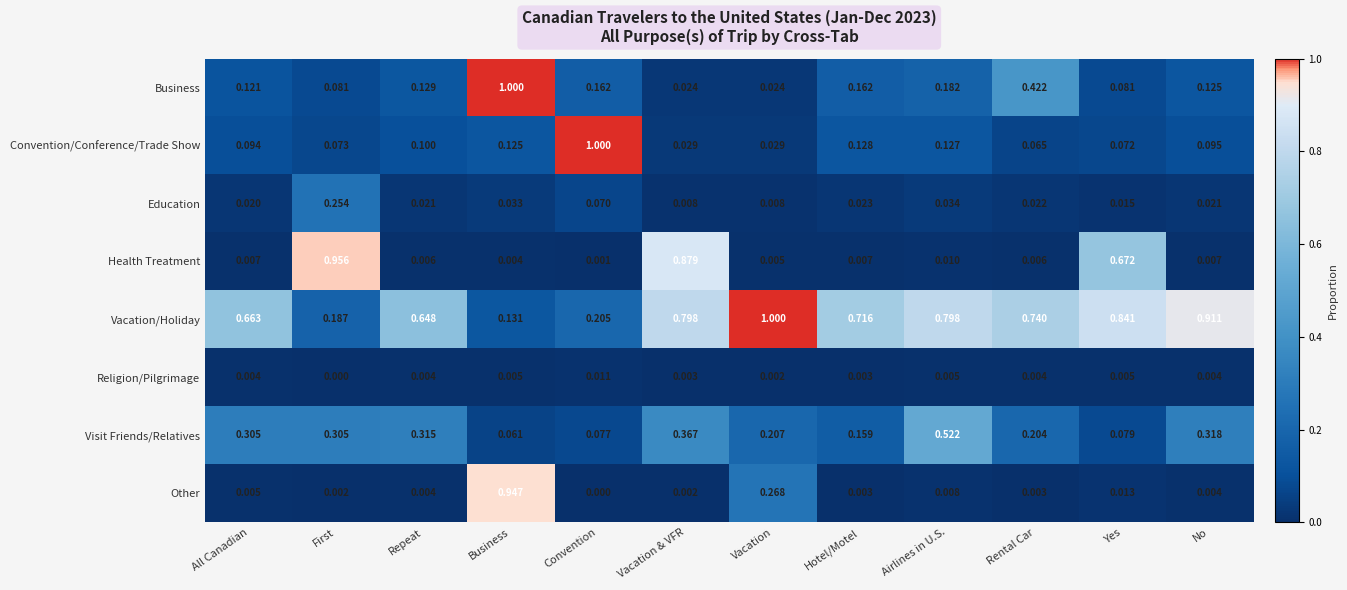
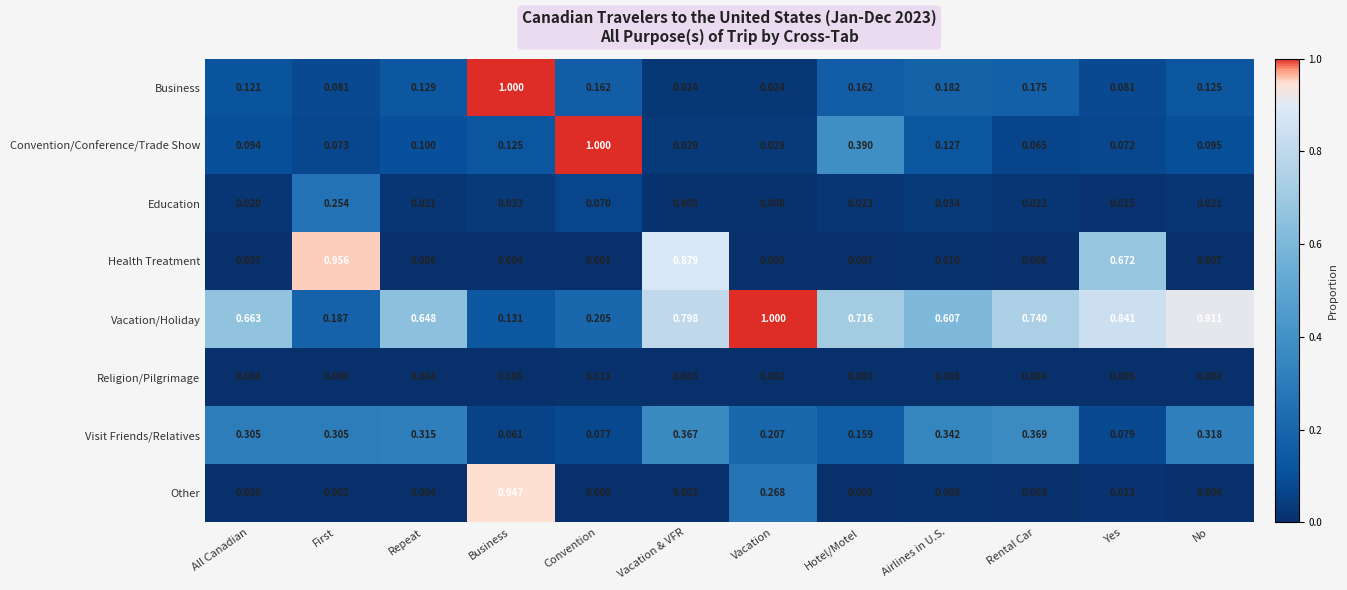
  {
    "Business": {
      "All Canadian": 0.121,
      "First": 0.081,
      "Repeat": 0.129,
      "Business": 1.000,
      "Convention": 0.162,
      "Vacation & VFR": 0.024,
      "Vacation": 0.024,
      "Hotel/Motel": 0.162,
      "Airlines in U.S.": 0.182,
-     "Rental Car": 0.422,
+     "Rental Car": 0.175,
      "Yes": 0.081,
      "No": 0.125
    },
    "Convention/Conference/Trade Show": {
      "All Canadian": 0.094,
      "First": 0.073,
      "Repeat": 0.100,
      "Business": 0.125,
      "Convention": 1.000,
      "Vacation & VFR": 0.029,
      "Vacation": 0.029,
-     "Hotel/Motel": 0.128,
+     "Hotel/Motel": 0.390,
      "Airlines in U.S.": 0.127,
      "Rental Car": 0.065,
      "Yes": 0.072,
      "No": 0.095
    },
    "Education": {
      "All Canadian": 0.020,
      "First": 0.254,
      "Repeat": 0.021,
      "Business": 0.033,
      "Convention": 0.070,
      "Vacation & VFR": 0.008,
      "Vacation": 0.008,
      "Hotel/Motel": 0.023,
      "Airlines in U.S.": 0.034,
      "Rental Car": 0.022,
      "Yes": 0.015,
      "No": 0.021
    },
    "Health Treatment": {
      "All Canadian": 0.007,
      "First": 0.956,
      "Repeat": 0.006,
      "Business": 0.004,
      "Convention": 0.001,
      "Vacation": 0.005,
      "Hotel/Motel": 0.007,
      "Airlines in U.S.": 0.010,
      "Rental Car": 0.006,
      "Yes": 0.672,
      "No": 0.007
    },
    "Vacation/Holiday": {
      "All Canadian": 0.663,
      "First": 0.187,
      "Repeat": 0.648,
      "Business": 0.131,
      "Convention": 0.205,
      "Vacation & VFR": 0.798,
      "Vacation": 1.000,
      "Hotel/Motel": 0.716,
-     "Airlines in U.S.": 0.798,
+     "Airlines in U.S.": 0.607,
      "Rental Car": 0.740,
      "Yes": 0.841
    },
    "Religion/Pilgrimage": {
      "All Canadian": 0.004,
      "First": 0.000,
      "Repeat": 0.004,
      "Business": 0.005,
      "Convention": 0.011,
      "Vacation & VFR": 0.003,
      "Vacation": 0.002,
      "Hotel/Motel": 0.003,
      "Airlines in U.S.": 0.005,
      "Rental Car": 0.004,
      "Yes": 0.005,
      "No": 0.004
    },
    "Visit Friends/Relatives": {
      "All Canadian": 0.305,
      "First": 0.305,
      "Repeat": 0.315,
      "Business": 0.061,
      "Convention": 0.077,
      "Vacation & VFR": 0.367,
      "Vacation": 0.207,
      "Hotel/Motel": 0.159,
-     "Airlines in U.S.": 0.522,
-     "Rental Car": 0.204,
+     "Airlines in U.S.": 0.342,
+     "Rental Car": 0.369,
      "Yes": 0.079,
      "No": 0.318
    },
    "Other": {
      "All Canadian": 0.005,
      "First": 0.002,
      "Repeat": 0.004,
      "Convention": 0.000,
      "Vacation & VFR": 0.002,
      "Vacation": 0.268,
      "Hotel/Motel": 0.003,
      "Airlines in U.S.": 0.008,
      "Rental Car": 0.003,
      "Yes": 0.013,
      "No": 0.004
    }
  }
